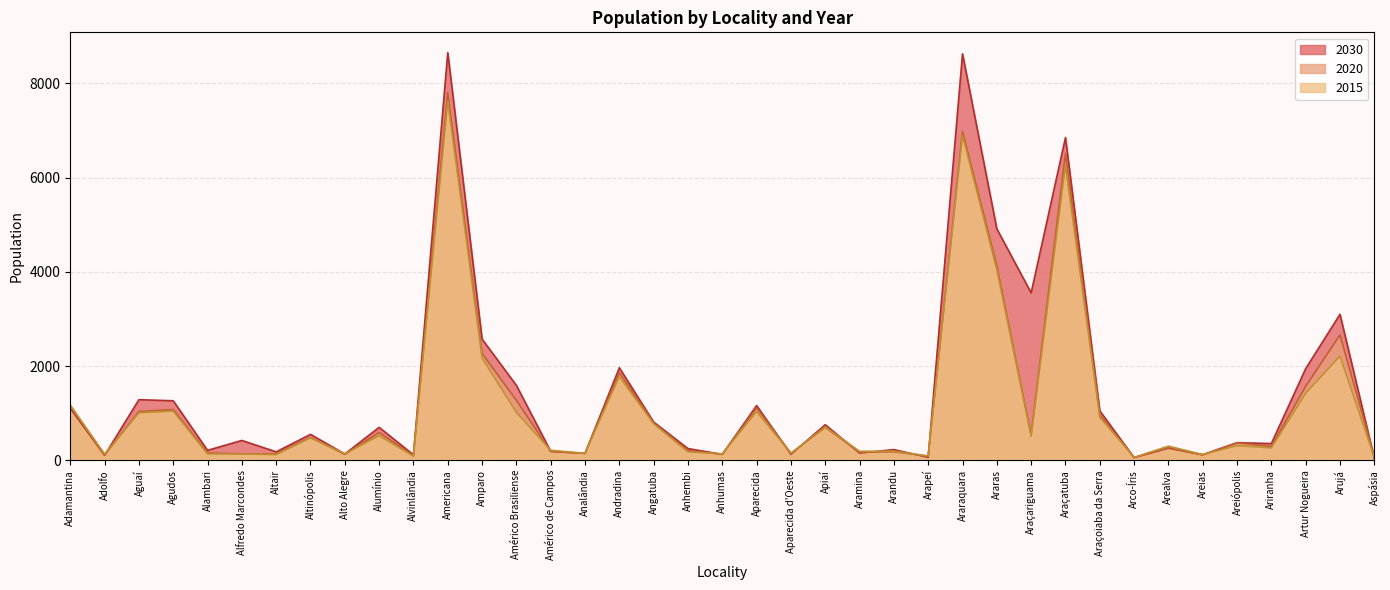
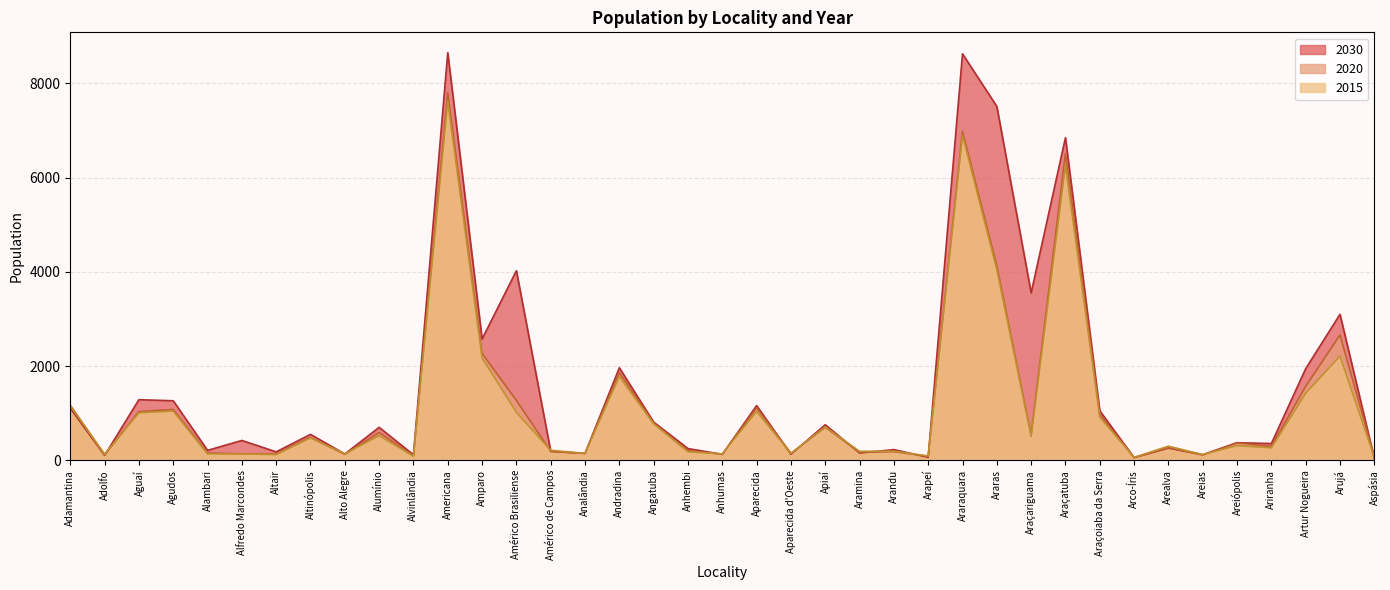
  {
    "2030": {
      "Aguaí": 1300,
      "Agudos": 1300,
      "Alambari": 200,
      "Alfredo Marcondes": 400,
      "Altinópolis": 600,
      "Alumínio": 700,
      "Americana": 8600,
      "Amparo": 2600,
-     "Américo Brasiliense": 1600,
+     "Américo Brasiliense": 4000,
      "Andradina": 2000,
      "Araraquara": 8600,
-     "Araras": 4900,
+     "Araras": 7500,
      "Araçariguama": 3600,
      "Araçatuba": 6800,
      "Araçoiaba da Serra": 1100,
      "Ariranha": 400,
      "Artur Nogueira": 1900,
      "Arujá": 3100
    }
  }
